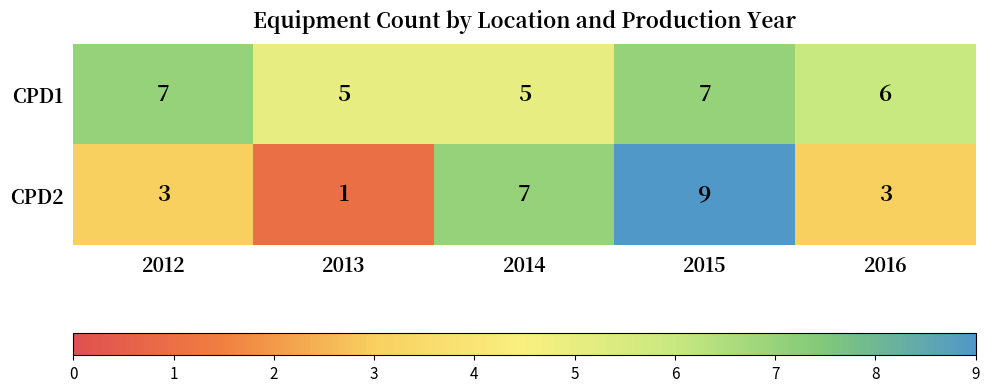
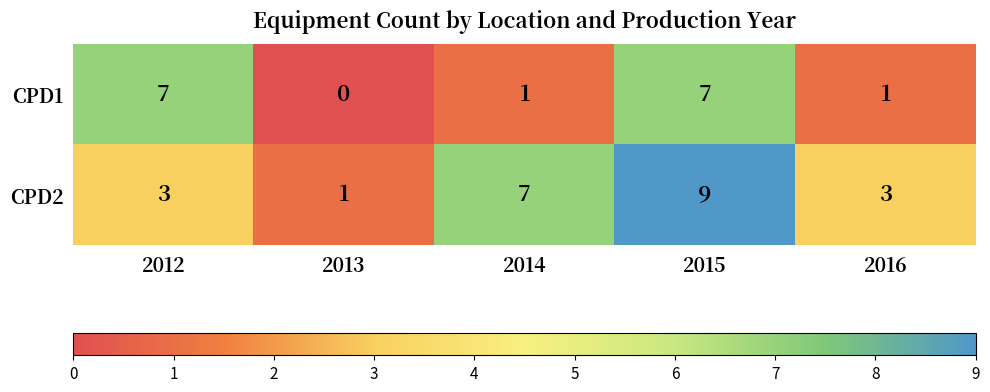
  {
    "CPD1": {
      "2012": 7,
-     "2013": 5,
-     "2014": 5,
+     "2013": 0,
+     "2014": 1,
      "2015": 7,
-     "2016": 6
+     "2016": 1
    },
    "CPD2": {
      "2012": 3,
      "2013": 1,
      "2014": 7,
      "2015": 9,
      "2016": 3
    }
  }
